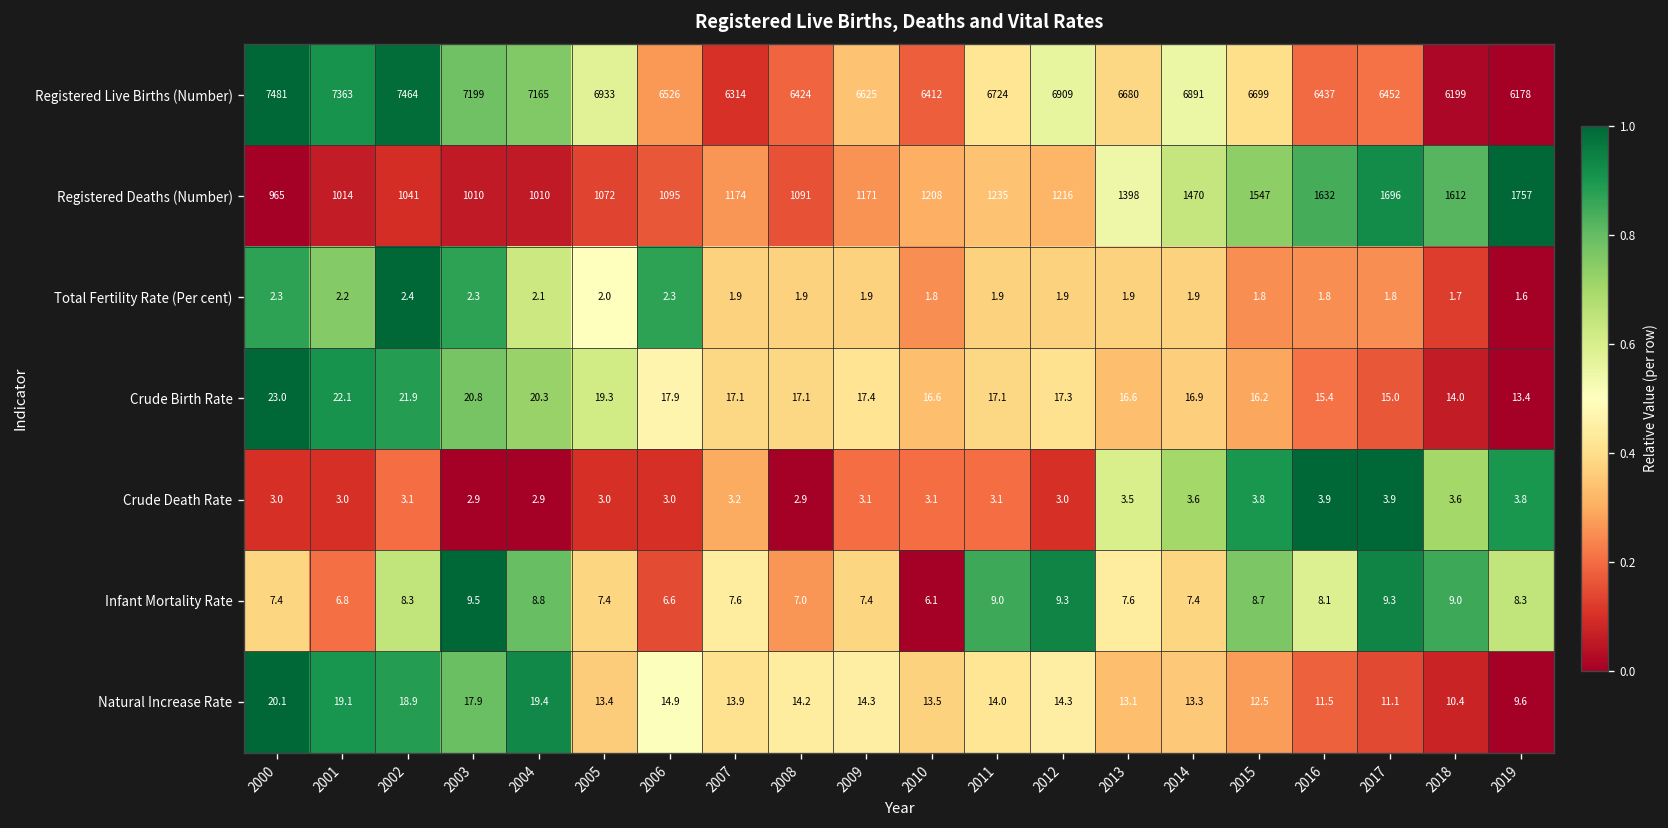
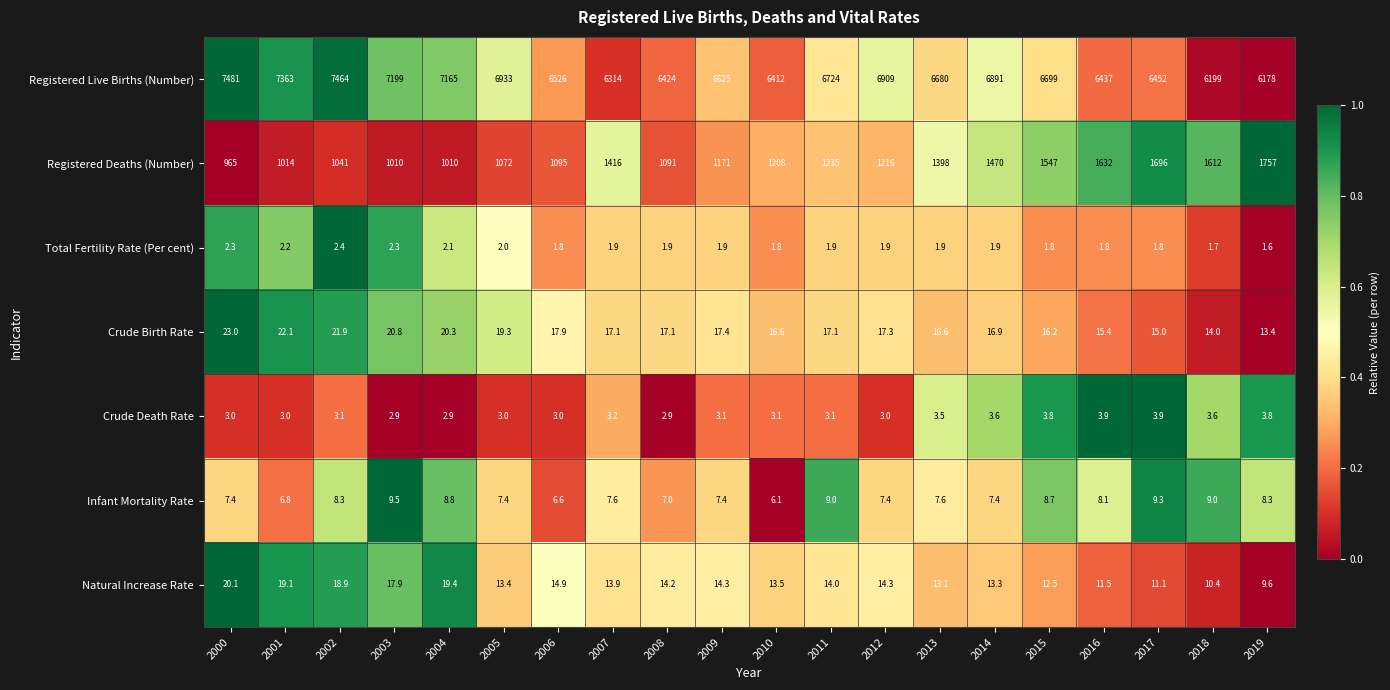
  {
    "Registered Live Births (Number)": {
      "2000": 7481,
      "2001": 7363,
      "2002": 7464,
      "2003": 7199,
      "2004": 7165,
      "2005": 6933,
      "2006": 6526,
      "2007": 6314,
      "2008": 6424,
      "2009": 6625,
      "2010": 6412,
      "2011": 6724,
      "2012": 6909,
      "2013": 6680,
      "2014": 6891,
      "2015": 6699,
      "2016": 6437,
      "2017": 6452,
      "2018": 6199,
      "2019": 6178
    },
    "Registered Deaths (Number)": {
      "2000": 965,
      "2001": 1014,
      "2002": 1041,
      "2003": 1010,
      "2004": 1010,
      "2005": 1072,
      "2006": 1095,
-     "2007": 1174,
+     "2007": 1416,
      "2008": 1091,
      "2009": 1171,
      "2010": 1208,
      "2011": 1235,
      "2012": 1216,
      "2013": 1398,
      "2014": 1470,
      "2015": 1547,
      "2016": 1632,
      "2017": 1696,
      "2018": 1612,
      "2019": 1757
    },
    "Total Fertility Rate (Per cent)": {
      "2000": 2.3,
      "2001": 2.2,
      "2002": 2.4,
      "2003": 2.3,
      "2004": 2.1,
      "2005": 2.0,
-     "2006": 2.3,
+     "2006": 1.8,
      "2007": 1.9,
      "2008": 1.9,
      "2009": 1.9,
      "2010": 1.8,
      "2011": 1.9,
      "2012": 1.9,
      "2013": 1.9,
      "2014": 1.9,
      "2015": 1.8,
      "2016": 1.8,
      "2017": 1.8,
      "2018": 1.7,
      "2019": 1.6
    },
    "Crude Birth Rate": {
      "2000": 23.0,
      "2001": 22.1,
      "2002": 21.9,
      "2003": 20.8,
      "2004": 20.3,
      "2005": 19.3,
      "2006": 17.9,
      "2007": 17.1,
      "2008": 17.1,
      "2009": 17.4,
      "2010": 16.6,
      "2011": 17.1,
      "2012": 17.3,
      "2013": 16.6,
      "2014": 16.9,
      "2015": 16.2,
      "2016": 15.4,
      "2017": 15.0,
      "2018": 14.0,
      "2019": 13.4
    },
    "Crude Death Rate": {
      "2000": 3.0,
      "2001": 3.0,
      "2002": 3.1,
      "2003": 2.9,
      "2004": 2.9,
      "2005": 3.0,
      "2006": 3.0,
      "2007": 3.2,
      "2008": 2.9,
      "2009": 3.1,
      "2010": 3.1,
      "2011": 3.1,
      "2012": 3.0,
      "2013": 3.5,
      "2014": 3.6,
      "2015": 3.8,
      "2016": 3.9,
      "2017": 3.9,
      "2018": 3.6,
      "2019": 3.8
    },
    "Infant Mortality Rate": {
      "2000": 7.4,
      "2001": 6.8,
      "2002": 8.3,
      "2003": 9.5,
      "2004": 8.8,
      "2005": 7.4,
      "2006": 6.6,
      "2007": 7.6,
      "2008": 7.0,
      "2009": 7.4,
      "2010": 6.1,
      "2011": 9.0,
-     "2012": 9.3,
+     "2012": 7.4,
      "2013": 7.6,
      "2014": 7.4,
      "2015": 8.7,
      "2016": 8.1,
      "2017": 9.3,
      "2018": 9.0,
      "2019": 8.3
    },
    "Natural Increase Rate": {
      "2000": 20.1,
      "2001": 19.1,
      "2002": 18.9,
      "2003": 17.9,
      "2004": 19.4,
      "2005": 13.4,
      "2006": 14.9,
      "2007": 13.9,
      "2008": 14.2,
      "2009": 14.3,
      "2010": 13.5,
      "2011": 14.0,
      "2012": 14.3,
      "2013": 13.1,
      "2014": 13.3,
      "2015": 12.5,
      "2016": 11.5,
      "2017": 11.1,
      "2018": 10.4,
      "2019": 9.6
    }
  }
